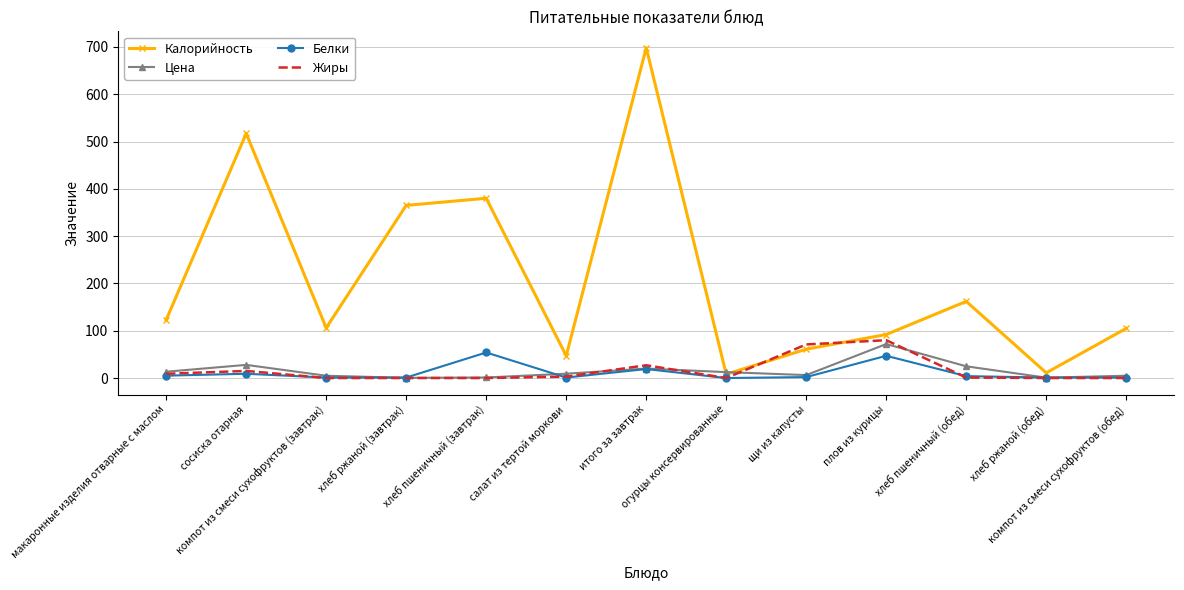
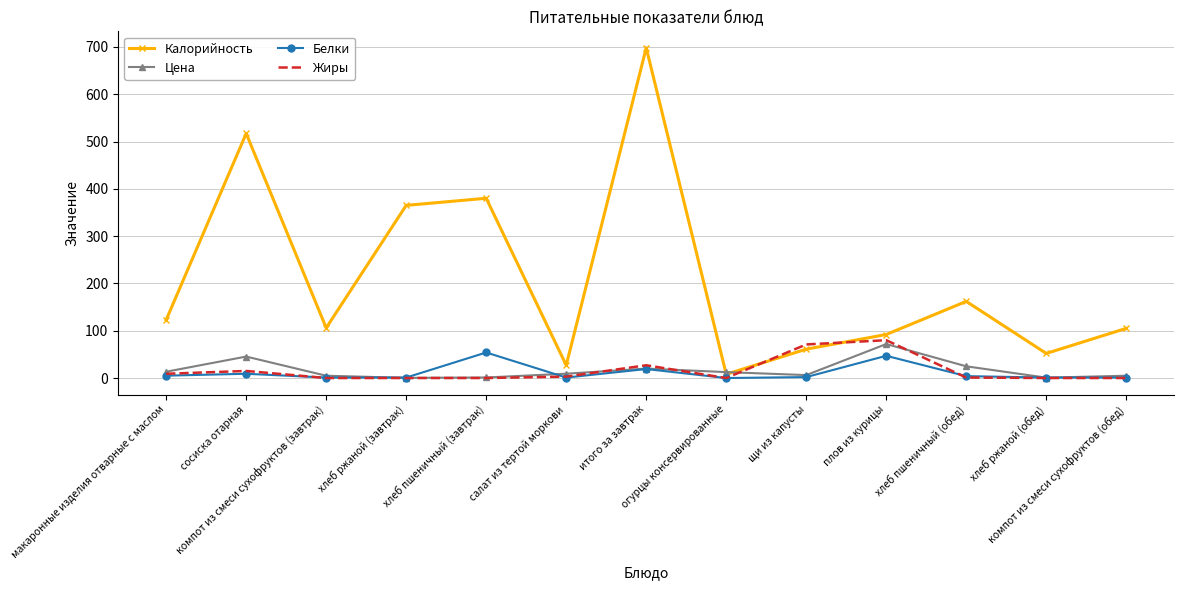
  {
    "Калорийность": {
      "макаронные изделия отварные с маслом": 120,
      "сосиска отарная": 520,
      "компот из смеси сухофруктов (завтрак)": 110,
      "хлеб ржаной (завтрак)": 370,
      "хлеб пшеничный (завтрак)": 380,
-     "салат из тертой моркови": 50,
+     "салат из тертой моркови": 30,
      "итого за завтрак": 700,
      "щи из капусты": 60,
      "плов из курицы": 90,
      "хлеб пшеничный (обед)": 160,
-     "хлеб ржаной (обед)": 10,
+     "хлеб ржаной (обед)": 50,
      "компот из смеси сухофруктов (обед)": 110
    },
    "Цена": {
-     "сосиска отарная": 30,
+     "сосиска отарная": 50,
      "салат из тертой моркови": 10,
      "плов из курицы": 70,
      "хлеб пшеничный (обед)": 20
    },
    "Белки": {
      "сосиска отарная": 10,
      "хлеб пшеничный (завтрак)": 50,
      "плов из курицы": 50
    },
    "Жиры": {
      "сосиска отарная": 20,
      "итого за завтрак": 30,
      "щи из капусты": 70,
      "плов из курицы": 80
    }
  }
